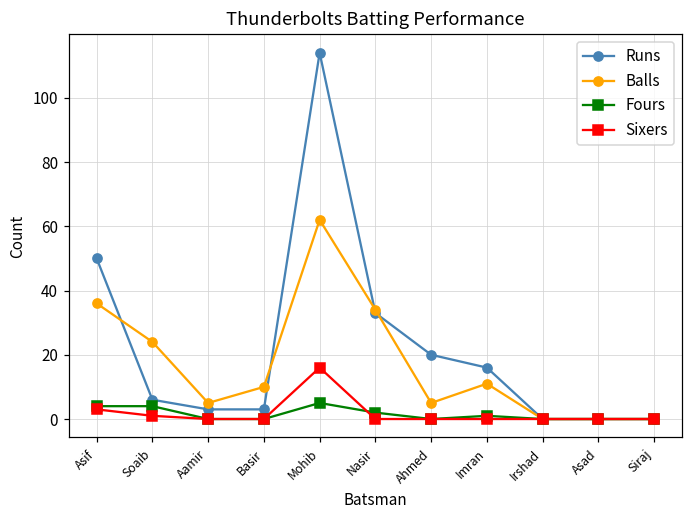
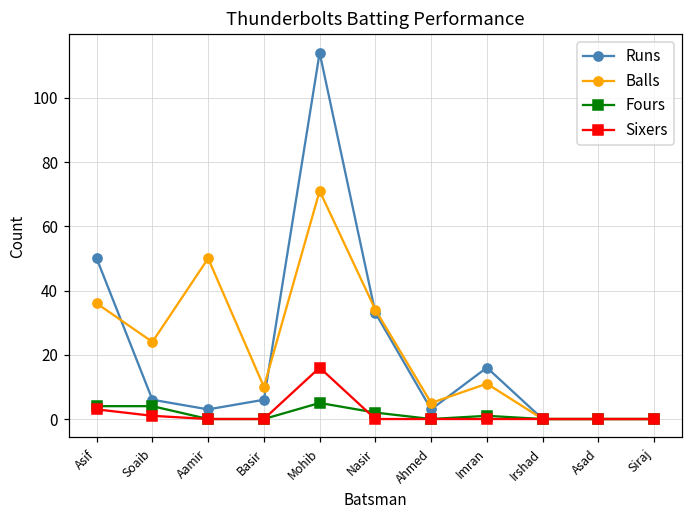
  {
    "Runs": {
      "Asif": 50,
      "Soaib": 6,
      "Aamir": 3,
-     "Basir": 3,
+     "Basir": 6,
      "Mohib": 114,
      "Nasir": 33,
-     "Ahmed": 20,
+     "Ahmed": 3,
      "Imran": 16
    },
    "Balls": {
      "Asif": 36,
      "Soaib": 24,
-     "Aamir": 5,
+     "Aamir": 50,
      "Basir": 10,
-     "Mohib": 62,
+     "Mohib": 71,
      "Nasir": 34,
      "Ahmed": 5,
      "Imran": 11
    },
    "Fours": {
      "Asif": 4,
      "Soaib": 4,
      "Mohib": 5,
      "Nasir": 2,
      "Imran": 1
    },
    "Sixers": {
      "Asif": 3,
      "Soaib": 1,
      "Mohib": 16,
      "Nasir": 0,
      "Imran": 0
    }
  }
